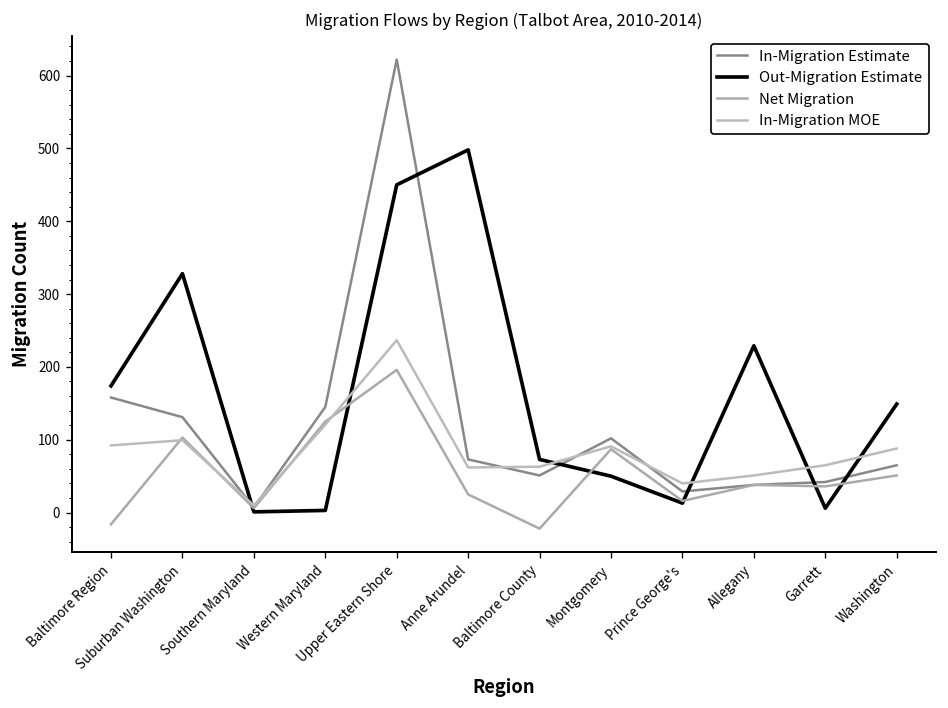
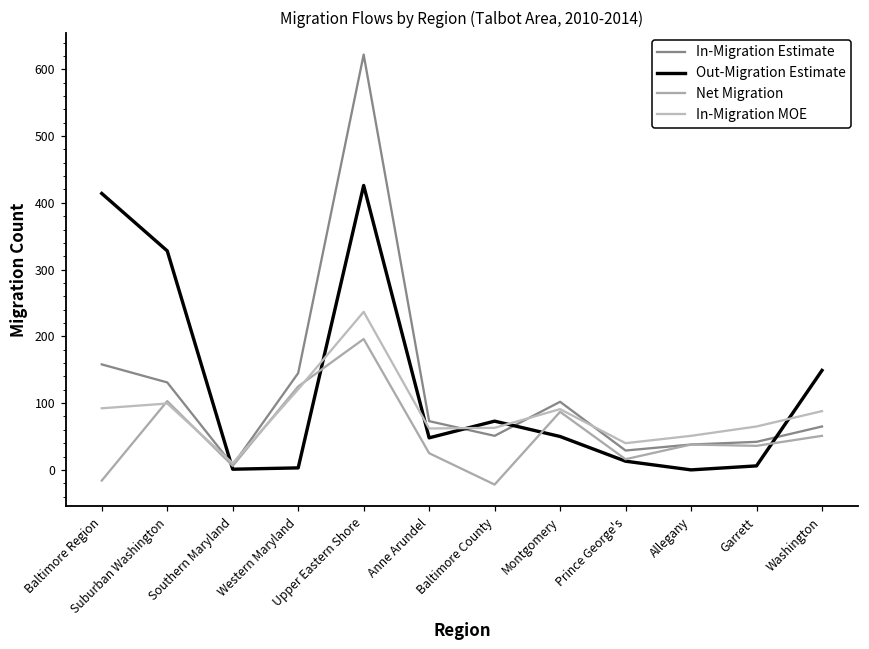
  {
    "Out-Migration Estimate": {
-     "Baltimore Region": 170,
+     "Baltimore Region": 410,
      "Suburban Washington": 330,
      "Southern Maryland": 0,
      "Western Maryland": 0,
-     "Upper Eastern Shore": 450,
-     "Anne Arundel": 500,
+     "Upper Eastern Shore": 430,
+     "Anne Arundel": 50,
      "Baltimore County": 70,
      "Montgomery": 50,
-     "Allegany": 230,
+     "Allegany": 0,
      "Garrett": 10,
      "Washington": 150
    }
  }
